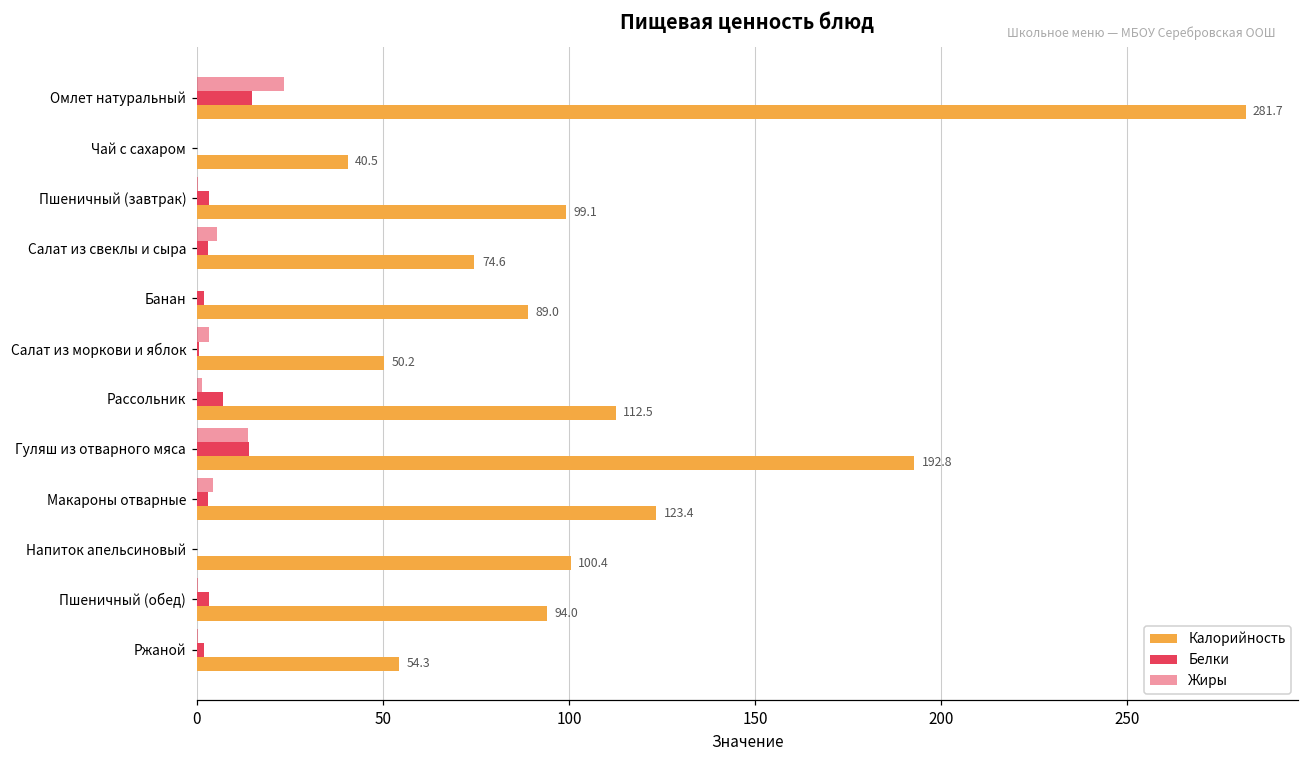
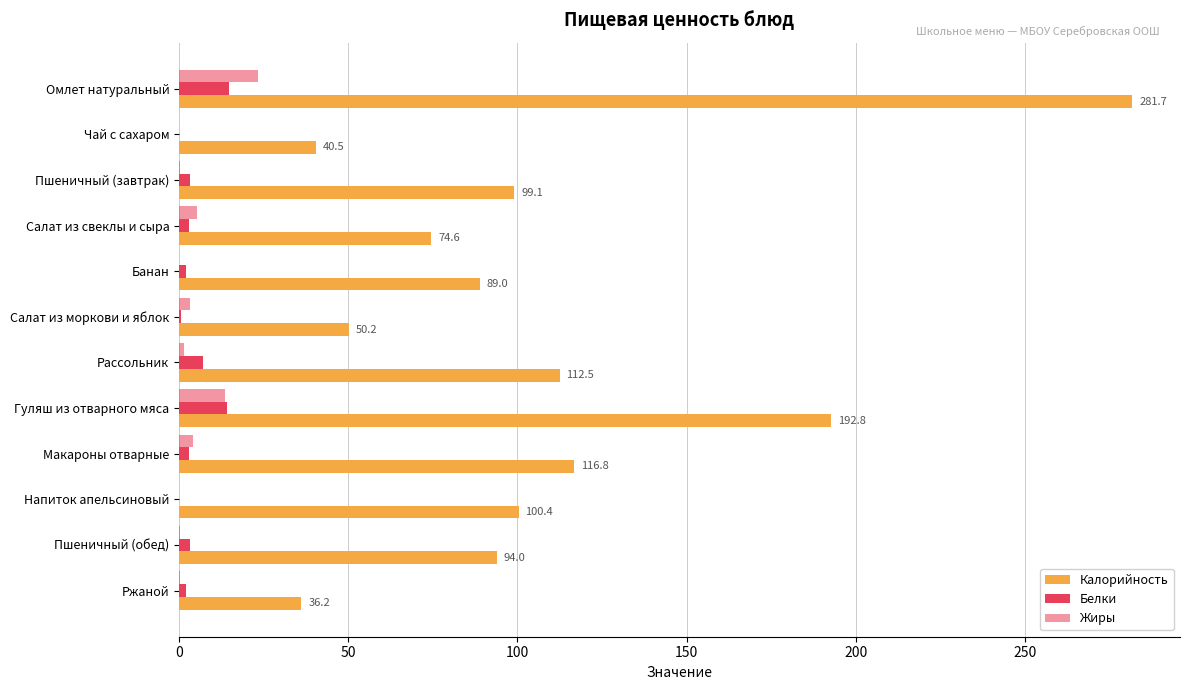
  {
    "Калорийность": {
      "Омлет натуральный": 281.7,
      "Чай с сахаром": 40.5,
      "Пшеничный (завтрак)": 99.1,
      "Салат из свеклы и сыра": 74.6,
      "Банан": 89.0,
      "Салат из моркови и яблок": 50.2,
      "Рассольник": 112.5,
      "Гуляш из отварного мяса": 192.8,
-     "Макароны отварные": 123.4,
+     "Макароны отварные": 116.8,
      "Напиток апельсиновый": 100.4,
      "Пшеничный (обед)": 94.0,
-     "Ржаной": 54.3
+     "Ржаной": 36.2
    }
  }
